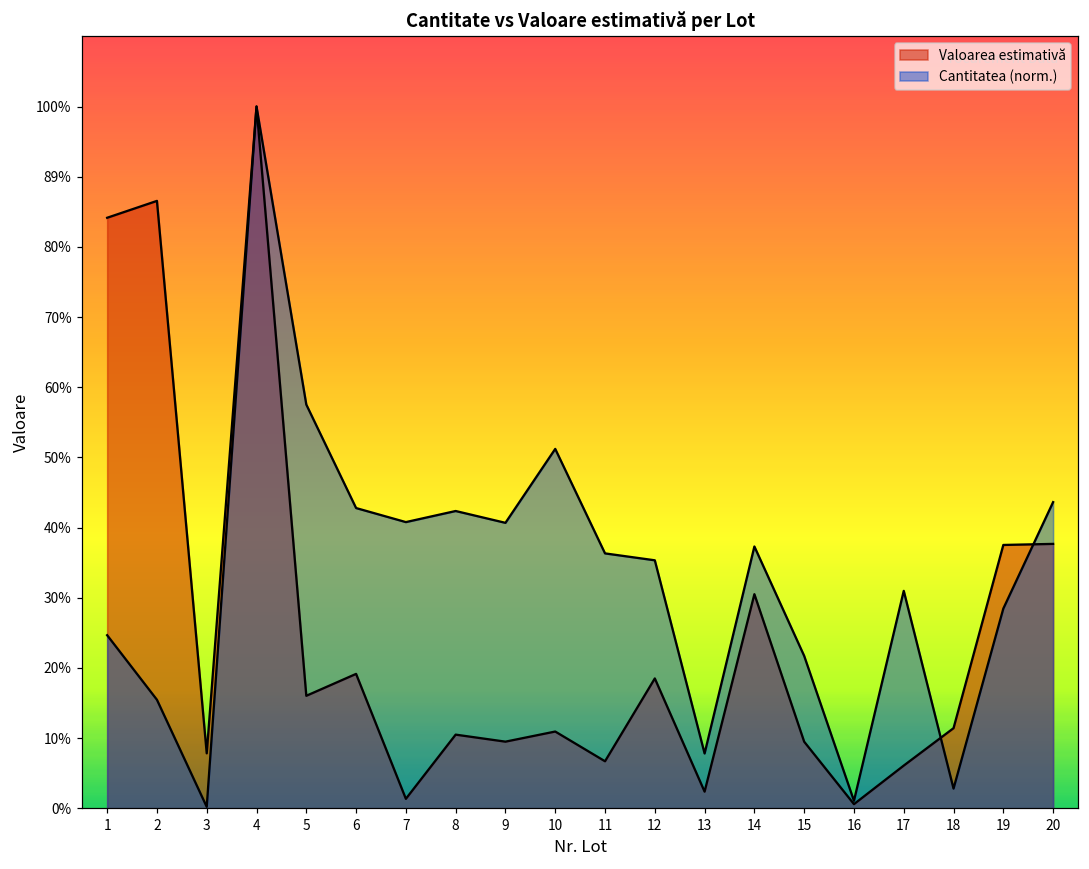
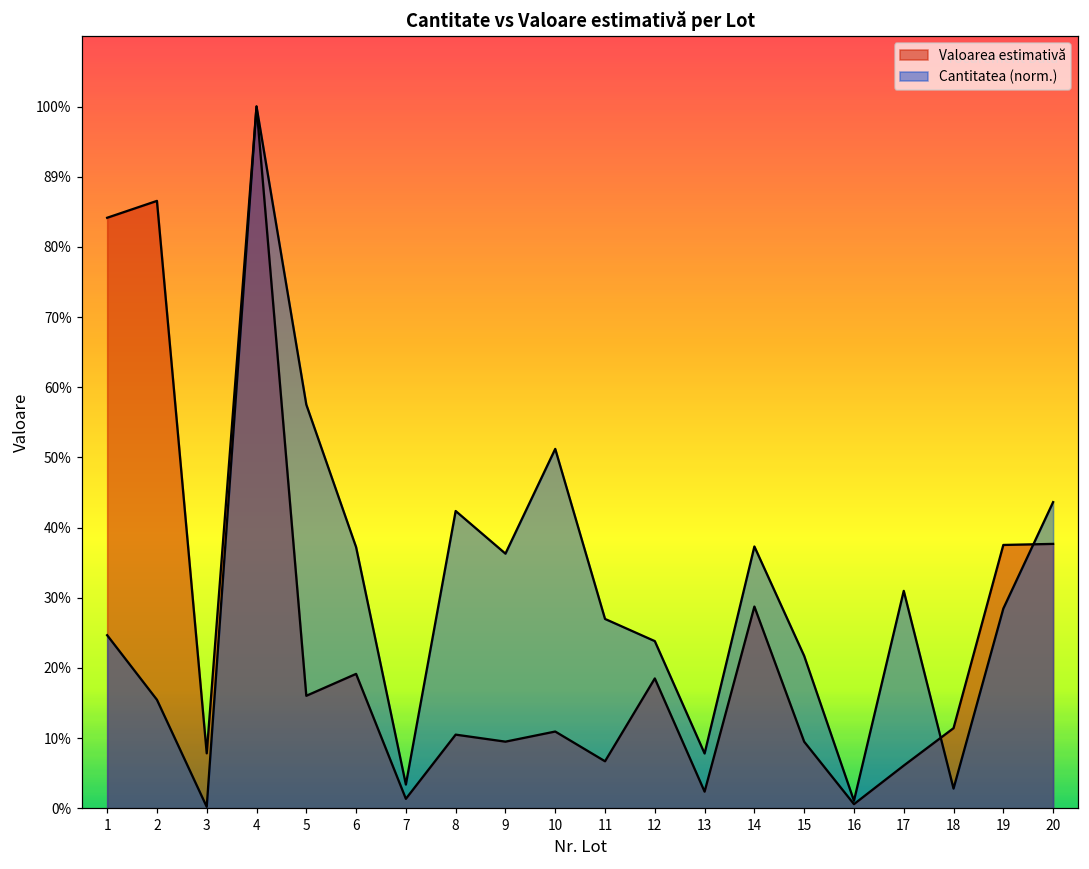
  {
    "Valoarea estimativă": {
      "1": "84%",
      "2": "87%",
      "3": "8%",
      "5": "16%",
      "6": "19%",
      "7": "1%",
      "8": "10%",
      "9": "9%",
      "10": "11%",
      "11": "7%",
      "12": "18%",
      "13": "2%",
-     "14": "30%",
+     "14": "29%",
      "15": "9%",
      "16": "1%",
      "17": "6%",
      "18": "11%",
      "19": "38%",
      "20": "38%"
    },
    "Cantitatea (norm.)": {
      "1": "25%",
      "2": "15%",
      "3": "0%",
      "5": "58%",
-     "6": "43%",
-     "7": "41%",
+     "6": "37%",
+     "7": "3%",
      "8": "42%",
-     "9": "41%",
+     "9": "36%",
      "10": "51%",
-     "11": "36%",
-     "12": "35%",
+     "11": "27%",
+     "12": "24%",
      "13": "8%",
      "14": "37%",
      "15": "22%",
      "16": "1%",
      "17": "31%",
      "18": "3%",
      "19": "28%",
      "20": "44%"
    }
  }
